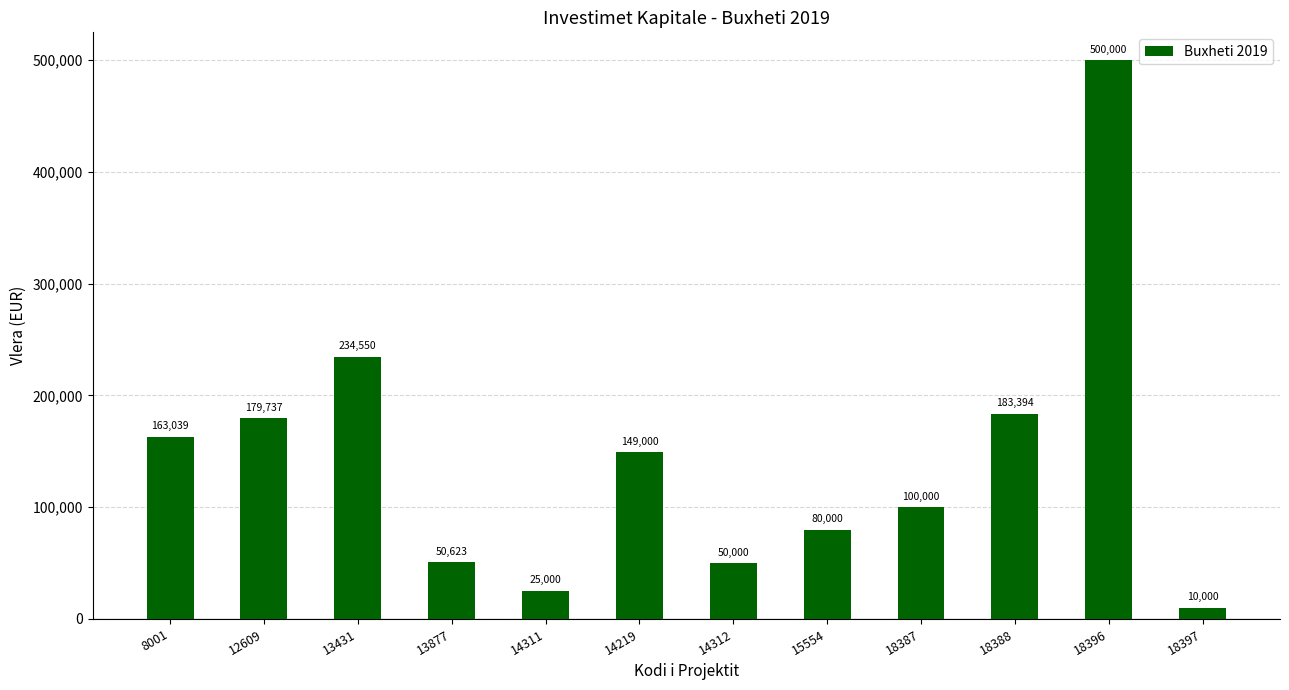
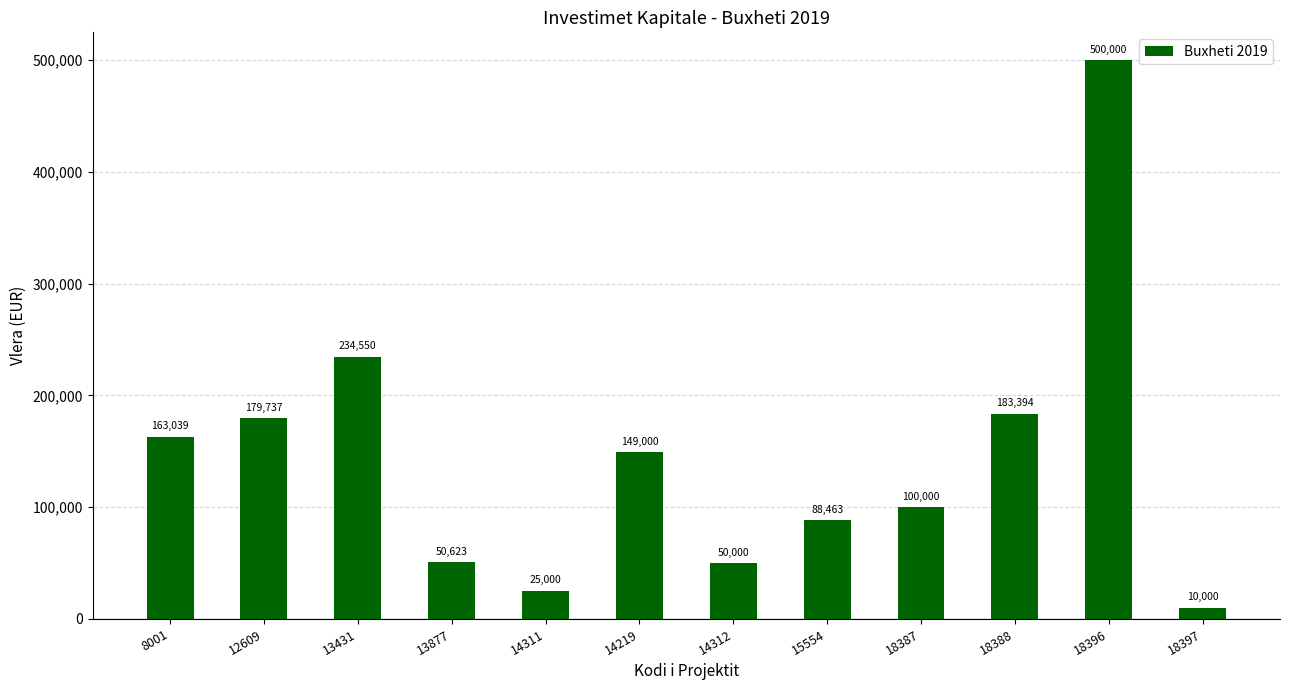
  {
    "8001": "163,039",
    "12609": "179,737",
    "13431": "234,550",
    "13877": "50,623",
    "14311": "25,000",
    "14219": "149,000",
    "14312": "50,000",
-   "15554": "80,000",
+   "15554": "88,463",
    "18387": "100,000",
    "18388": "183,394",
    "18396": "500,000",
    "18397": "10,000"
  }
